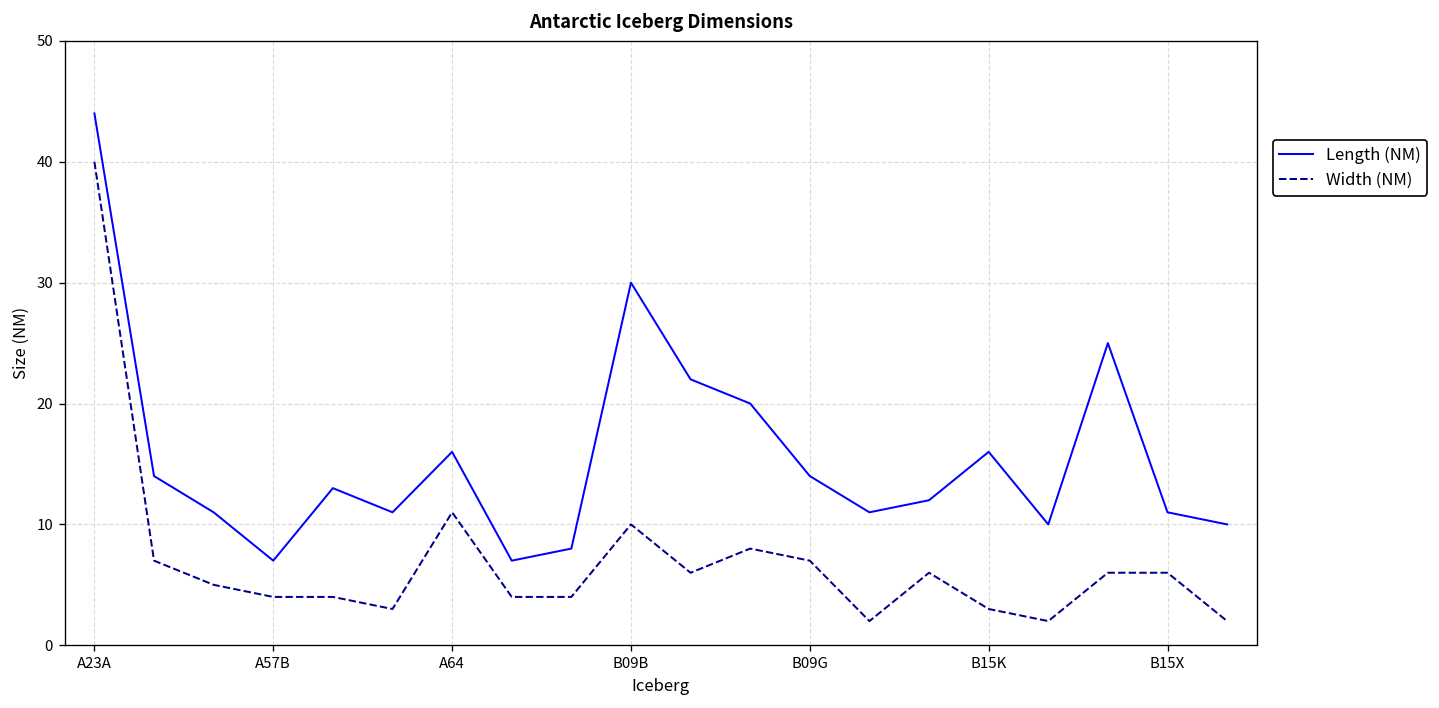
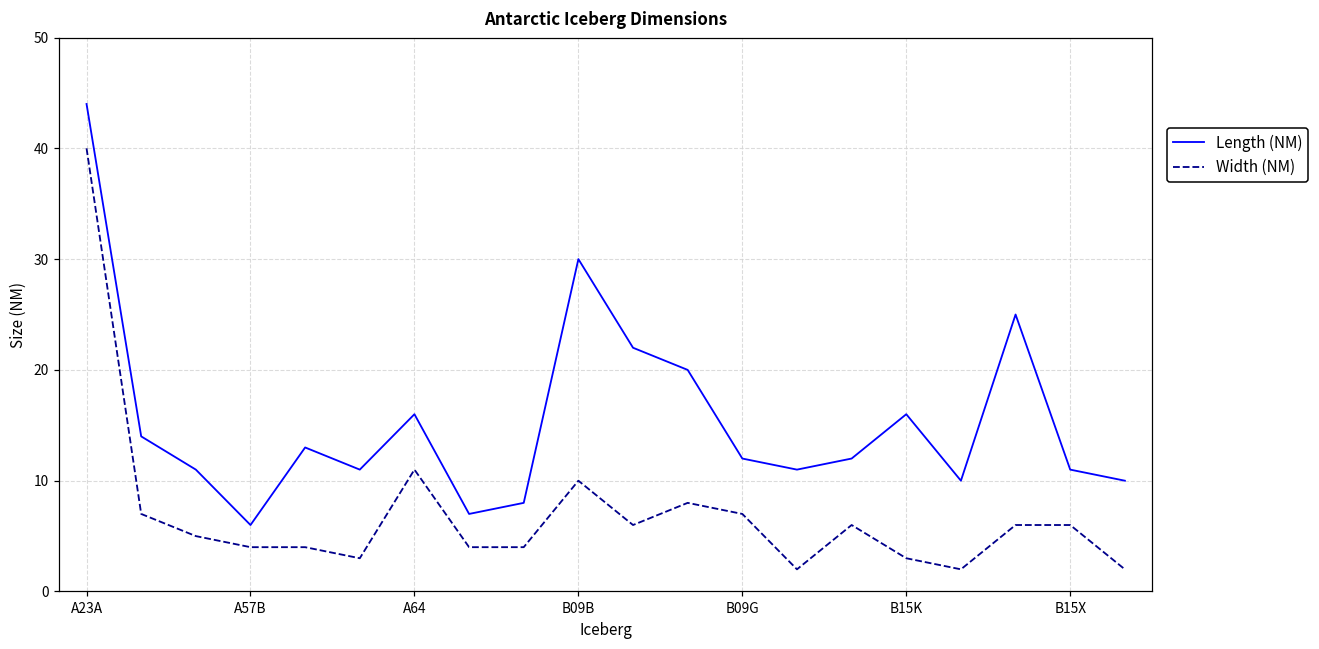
  {
    "Length (NM)": {
      "A23A": 44,
-     "A57B": 7,
+     "A57B": 6,
      "A64": 16,
      "B09B": 30,
-     "B09G": 14,
+     "B09G": 12,
      "B15K": 16,
      "B15X": 11
    },
    "Width (NM)": {
      "A23A": 40,
      "A57B": 4,
      "A64": 11,
      "B09B": 10,
      "B09G": 7,
      "B15K": 3,
      "B15X": 6
    }
  }
